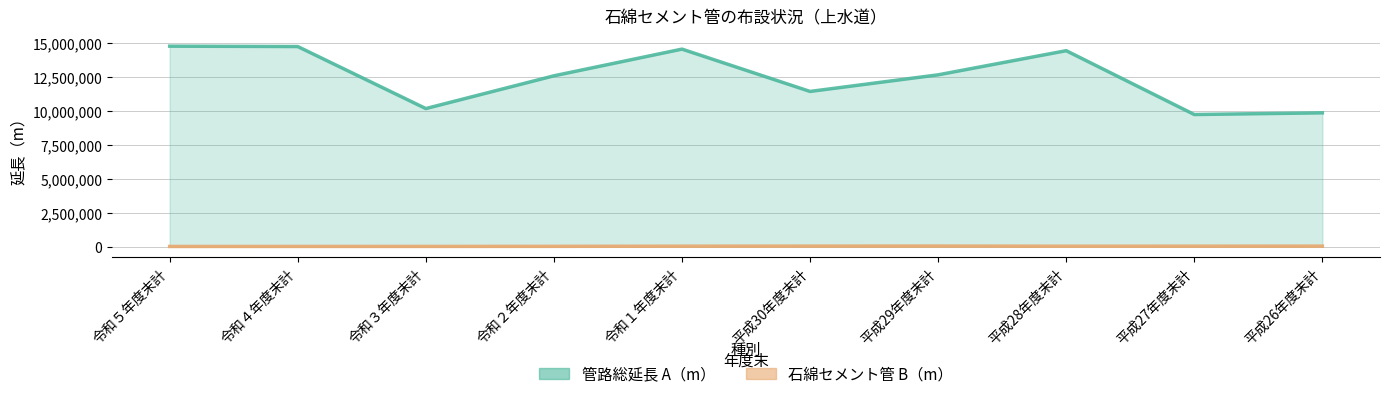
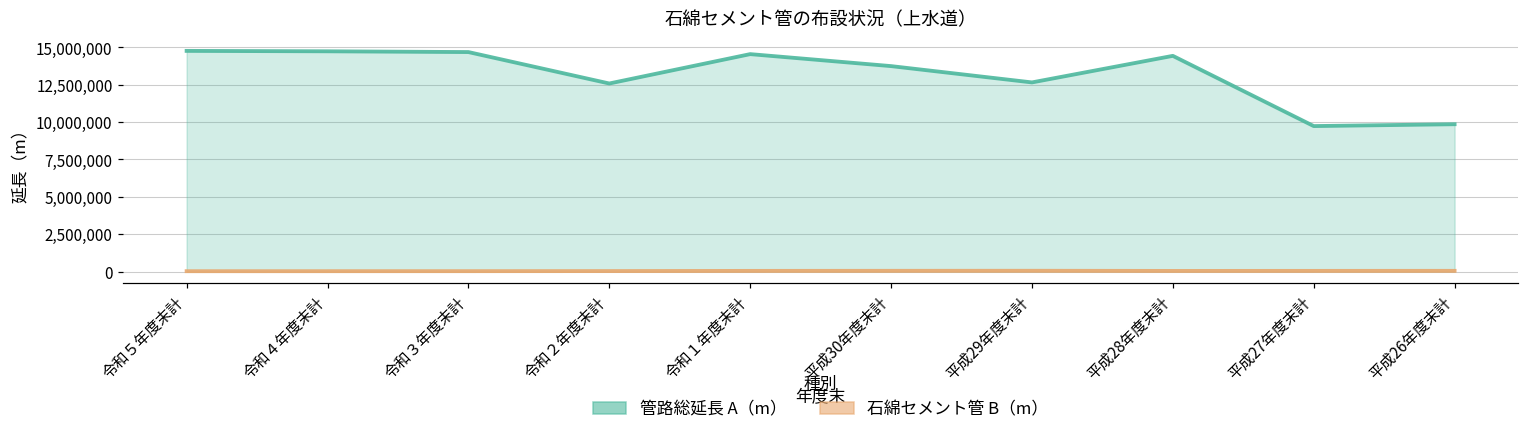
  {
    "管路総延長 A（m）": {
      "令和５年度末計": "14,800,000",
      "令和４年度末計": "14,700,000",
-     "令和３年度末計": "10,200,000",
+     "令和３年度末計": "14,700,000",
      "令和２年度末計": "12,600,000",
      "令和１年度末計": "14,500,000",
-     "平成30年度末計": "11,400,000",
+     "平成30年度末計": "13,700,000",
      "平成29年度末計": "12,700,000",
      "平成28年度末計": "14,400,000",
      "平成27年度末計": "9,700,000",
      "平成26年度末計": "9,900,000"
    },
    "石綿セメント管 B（m）": {
      "令和５年度末計": "0",
      "令和４年度末計": "0",
      "令和３年度末計": "0",
      "令和２年度末計": "0",
      "令和１年度末計": "0",
      "平成30年度末計": "100,000",
      "平成29年度末計": "100,000",
      "平成28年度末計": "0",
      "平成27年度末計": "0",
      "平成26年度末計": "100,000"
    }
  }
